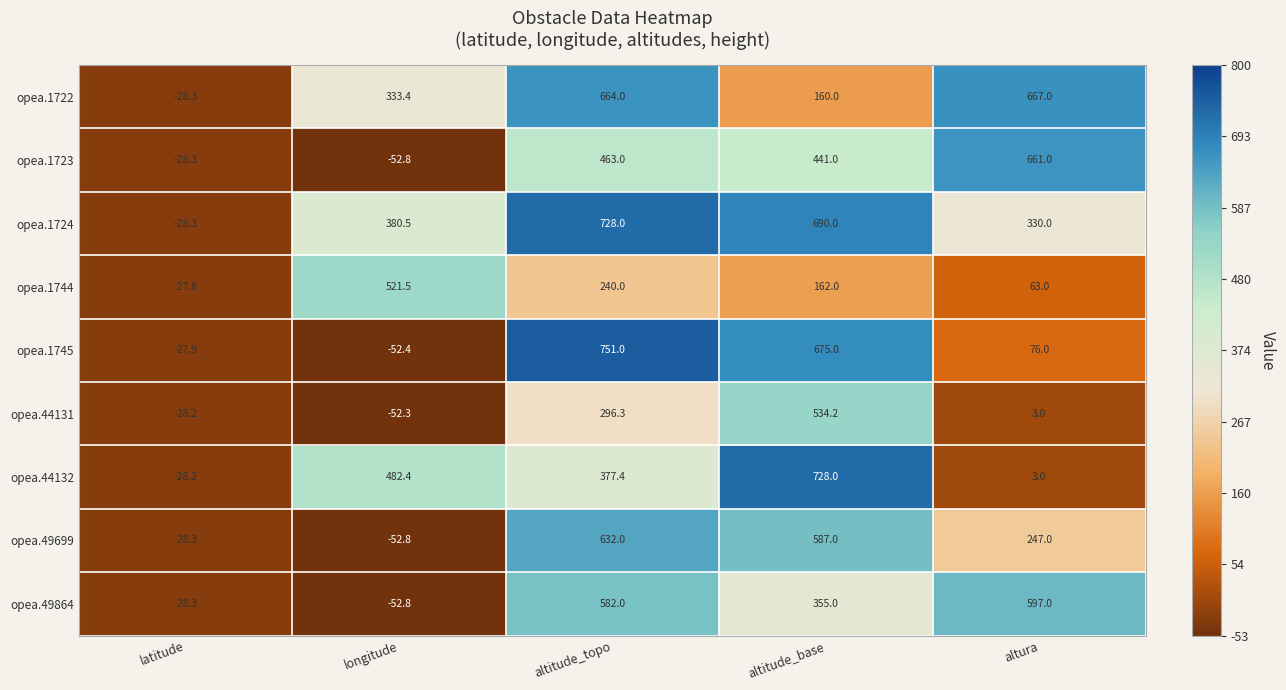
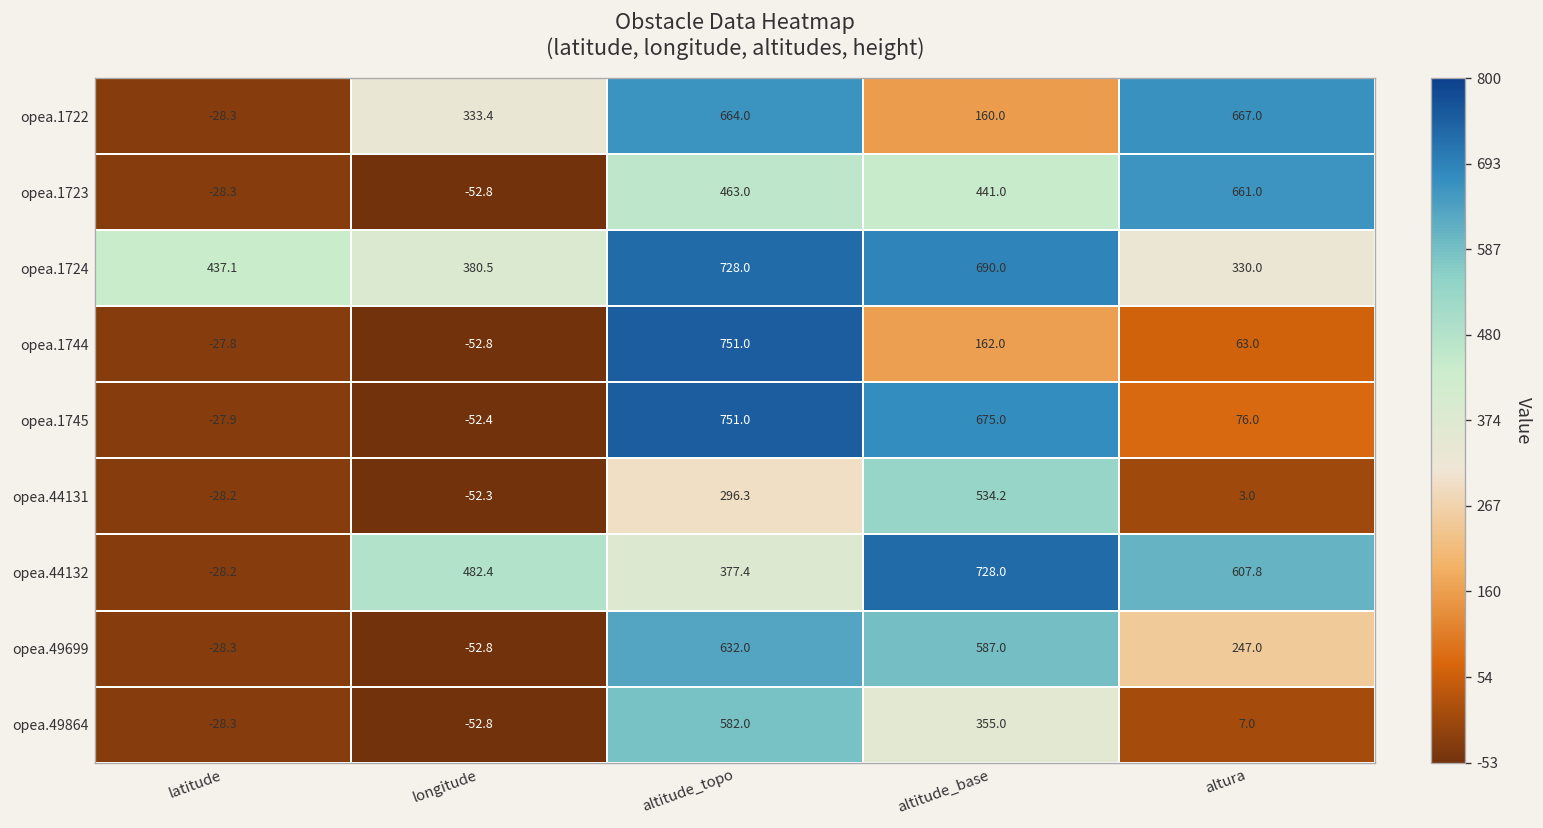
  {
    "opea.1722": {
      "latitude": -28.3,
      "longitude": 333.4,
      "altitude_topo": 664.0,
      "altitude_base": 160.0,
      "altura": 667.0
    },
    "opea.1723": {
      "latitude": -28.3,
      "longitude": -52.8,
      "altitude_topo": 463.0,
      "altitude_base": 441.0,
      "altura": 661.0
    },
    "opea.1724": {
-     "latitude": -28.3,
+     "latitude": 437.1,
      "longitude": 380.5,
      "altitude_topo": 728.0,
      "altitude_base": 690.0,
      "altura": 330.0
    },
    "opea.1744": {
      "latitude": -27.8,
-     "longitude": 521.5,
-     "altitude_topo": 240.0,
+     "longitude": -52.8,
+     "altitude_topo": 751.0,
      "altitude_base": 162.0,
      "altura": 63.0
    },
    "opea.1745": {
      "latitude": -27.9,
      "longitude": -52.4,
      "altitude_topo": 751.0,
      "altitude_base": 675.0,
      "altura": 76.0
    },
    "opea.44131": {
      "latitude": -28.2,
      "longitude": -52.3,
      "altitude_topo": 296.3,
      "altitude_base": 534.2,
      "altura": 3.0
    },
    "opea.44132": {
      "latitude": -28.2,
      "longitude": 482.4,
      "altitude_topo": 377.4,
      "altitude_base": 728.0,
-     "altura": 3.0
+     "altura": 607.8
    },
    "opea.49699": {
      "latitude": -28.3,
      "longitude": -52.8,
      "altitude_topo": 632.0,
      "altitude_base": 587.0,
      "altura": 247.0
    },
    "opea.49864": {
      "latitude": -28.3,
      "longitude": -52.8,
      "altitude_topo": 582.0,
      "altitude_base": 355.0,
-     "altura": 597.0
+     "altura": 7.0
    }
  }
